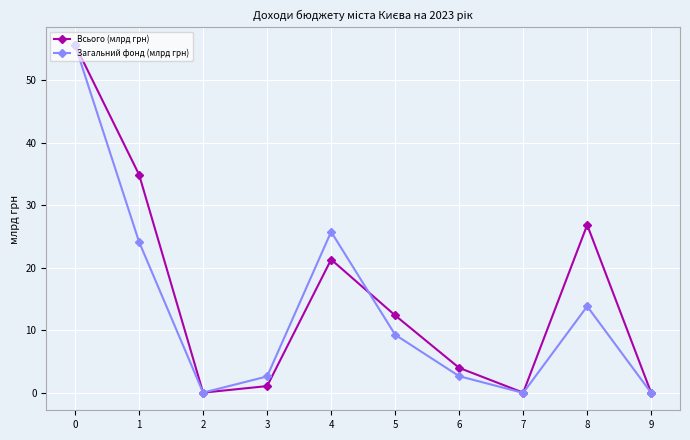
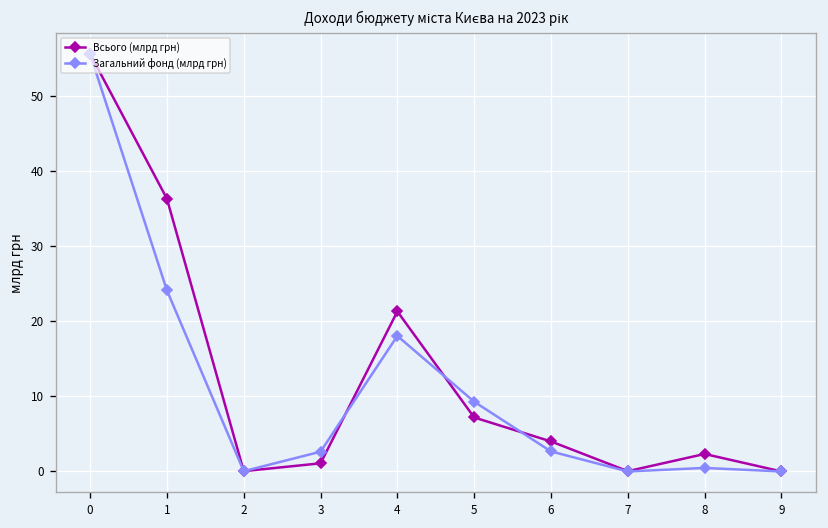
  {
    "Всього (млрд грн)": {
-     "1": 35,
+     "1": 36,
      "3": 1,
      "4": 21,
-     "5": 12,
+     "5": 7,
      "6": 4,
-     "8": 27
+     "8": 2
    },
    "Загальний фонд (млрд грн)": {
      "1": 24,
      "3": 3,
-     "4": 26,
+     "4": 18,
      "5": 9,
      "6": 3,
-     "8": 14
+     "8": 0
    }
  }
